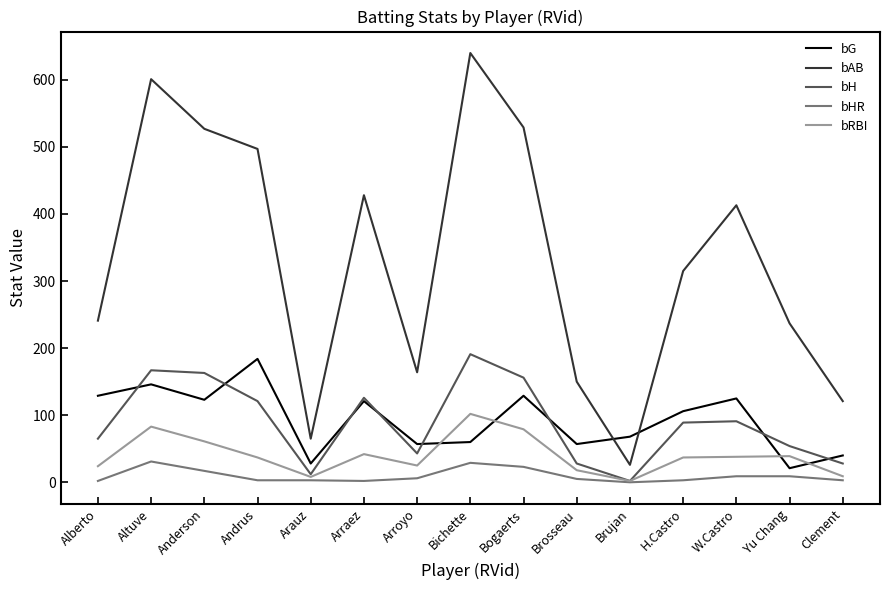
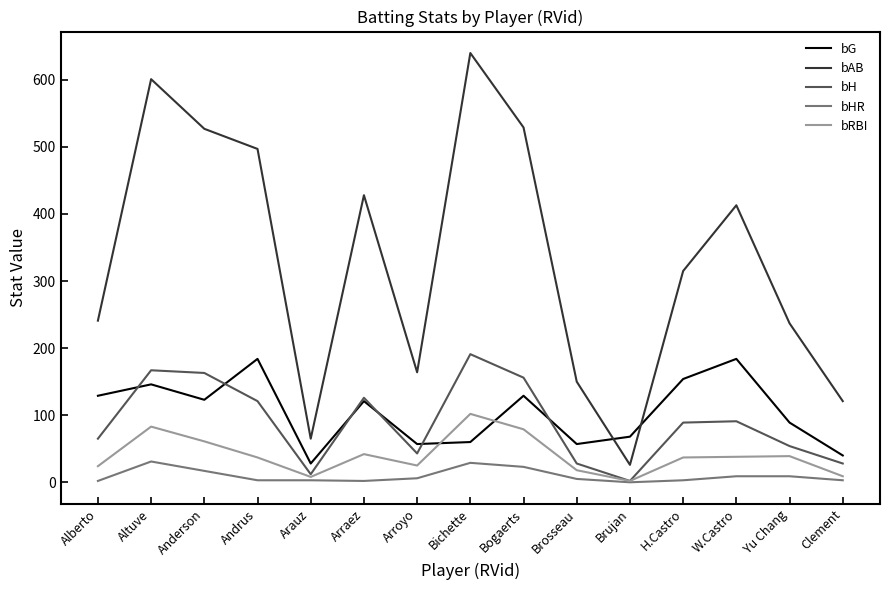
  {
    "bG": {
      "Alberto": 130,
      "Altuve": 150,
      "Anderson": 120,
      "Andrus": 180,
      "Arauz": 30,
      "Arraez": 120,
      "Arroyo": 60,
      "Bichette": 60,
      "Bogaerts": 130,
      "Brosseau": 60,
      "Brujan": 70,
-     "H.Castro": 110,
-     "W.Castro": 130,
-     "Yu Chang": 20,
+     "H.Castro": 150,
+     "W.Castro": 180,
+     "Yu Chang": 90,
      "Clement": 40
    }
  }
